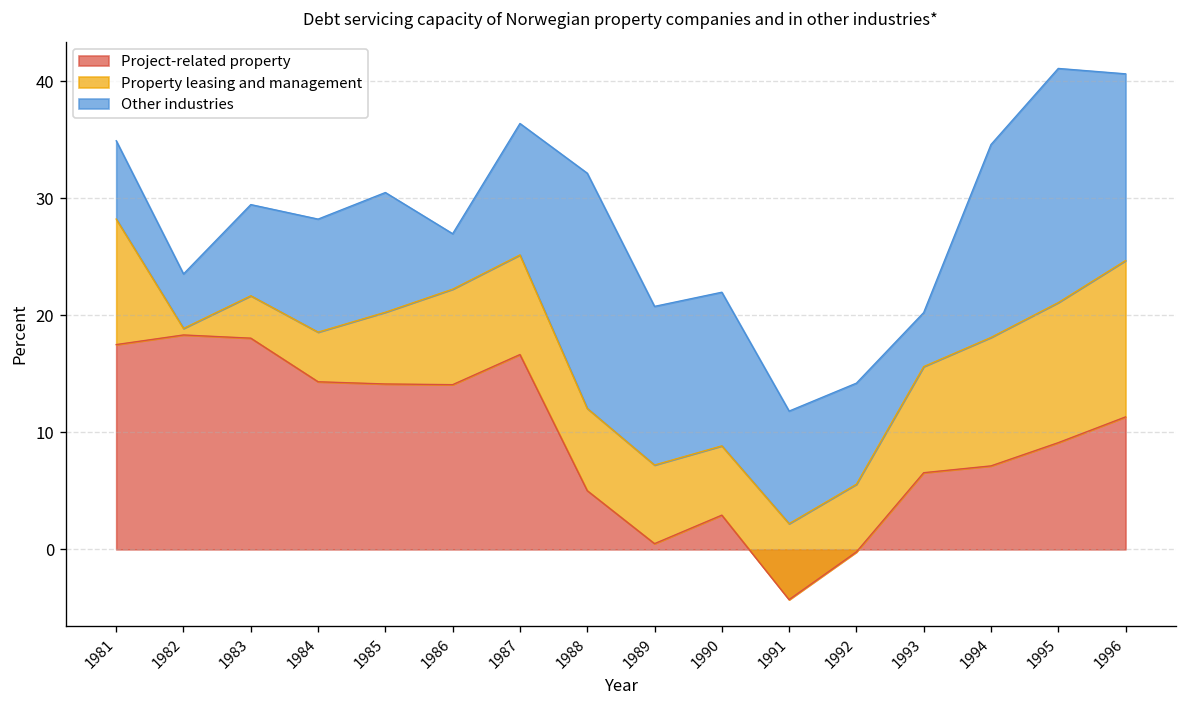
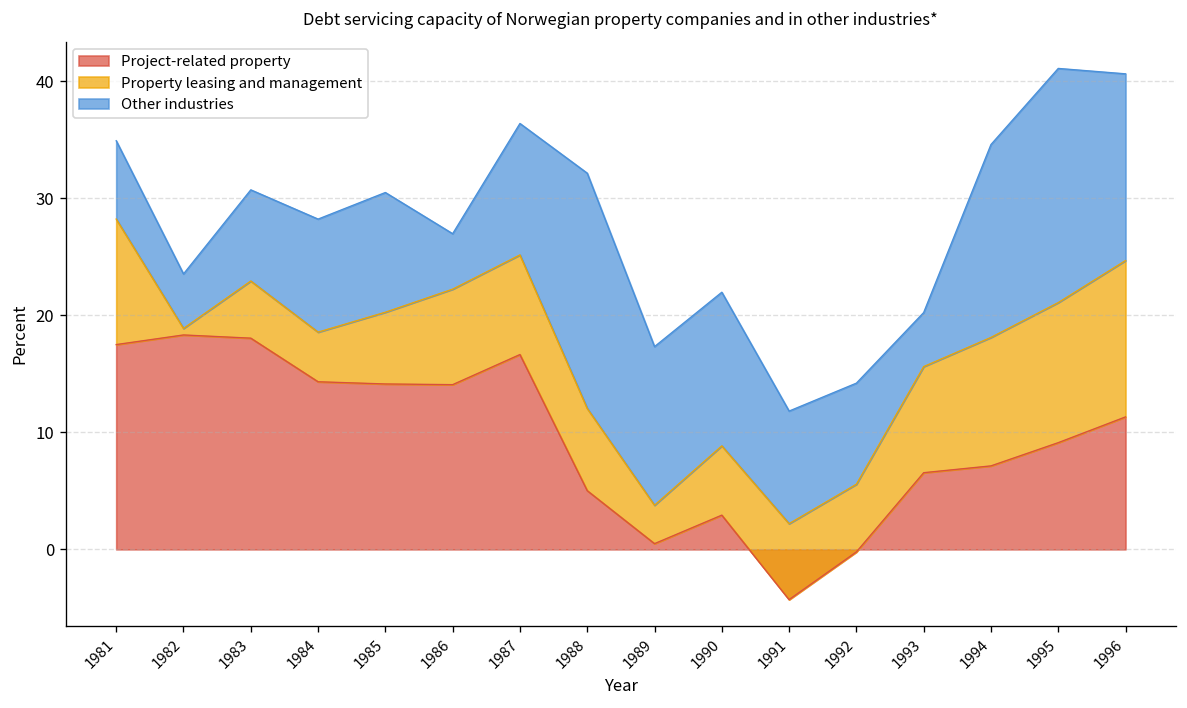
  {
    "Property leasing and management": {
      "1981": 11,
      "1982": 1,
-     "1983": 4,
+     "1983": 5,
      "1984": 4,
      "1985": 6,
      "1986": 8,
      "1987": 9,
      "1988": 7,
-     "1989": 7,
+     "1989": 3,
      "1990": 6,
      "1991": 2,
      "1992": 6,
      "1993": 9,
      "1994": 11,
      "1995": 12,
      "1996": 13
    },
    "Other industries": {
      "1981": 7,
      "1982": 5,
      "1983": 8,
      "1984": 10,
      "1985": 10,
      "1986": 5,
      "1987": 11,
      "1988": 20,
      "1989": 14,
      "1990": 13,
      "1991": 10,
      "1992": 9,
      "1993": 5,
      "1994": 16,
      "1995": 20,
      "1996": 16
    }
  }
